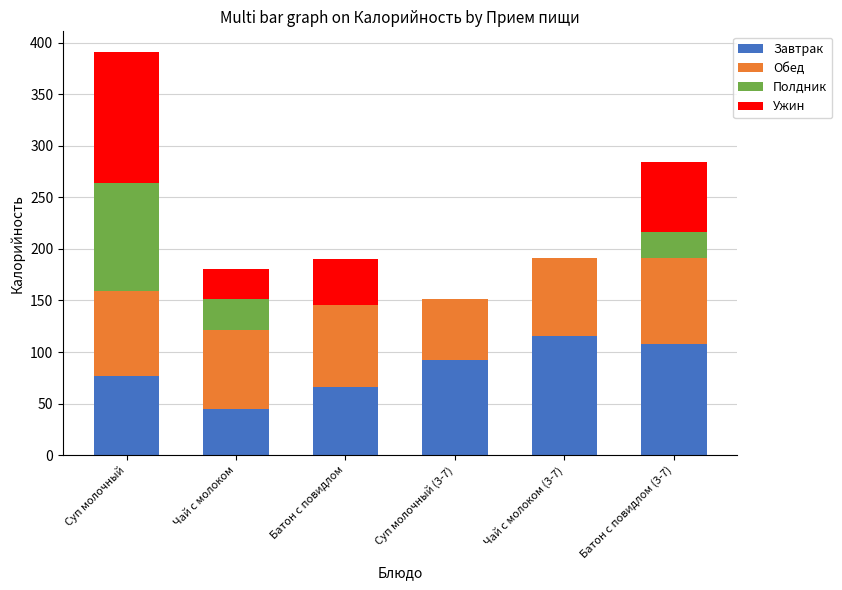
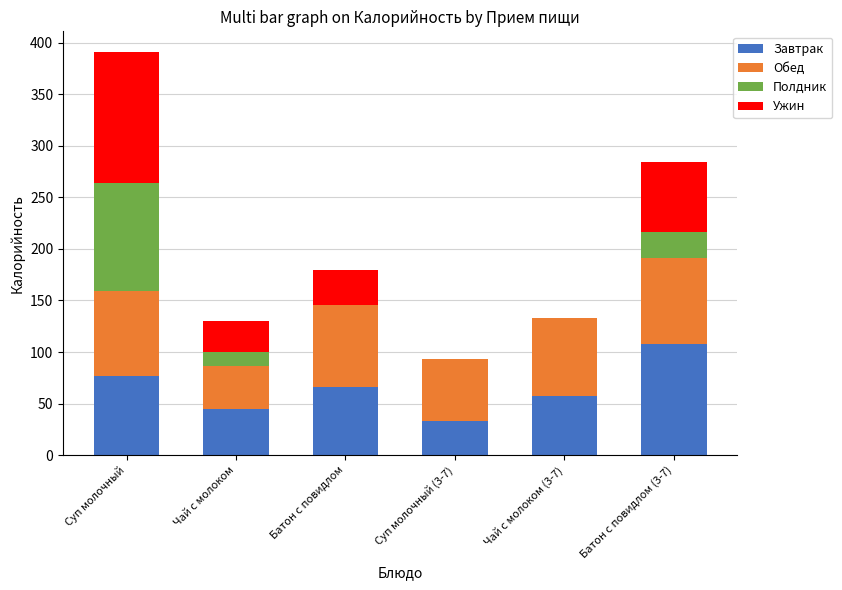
  {
    "Завтрак": {
      "Суп молочный": 77,
      "Чай с молоком": 44,
      "Батон с повидлом": 67,
-     "Суп молочный (3-7)": 92,
-     "Чай с молоком (3-7)": 116,
+     "Суп молочный (3-7)": 33,
+     "Чай с молоком (3-7)": 58,
      "Батон с повидлом (3-7)": 108
    },
    "Обед": {
      "Суп молочный": 83,
-     "Чай с молоком": 77,
+     "Чай с молоком": 43,
      "Батон с повидлом": 79,
      "Суп молочный (3-7)": 60,
      "Чай с молоком (3-7)": 76,
      "Батон с повидлом (3-7)": 83
    },
    "Полдник": {
      "Суп молочный": 104,
-     "Чай с молоком": 30,
+     "Чай с молоком": 14,
      "Батон с повидлом": 0,
      "Суп молочный (3-7)": 0,
      "Чай с молоком (3-7)": 0,
      "Батон с повидлом (3-7)": 26
    },
    "Ужин": {
      "Суп молочный": 128,
      "Чай с молоком": 30,
-     "Батон с повидлом": 45,
+     "Батон с повидлом": 35,
      "Суп молочный (3-7)": 0,
      "Чай с молоком (3-7)": 0,
      "Батон с повидлом (3-7)": 68
    }
  }
